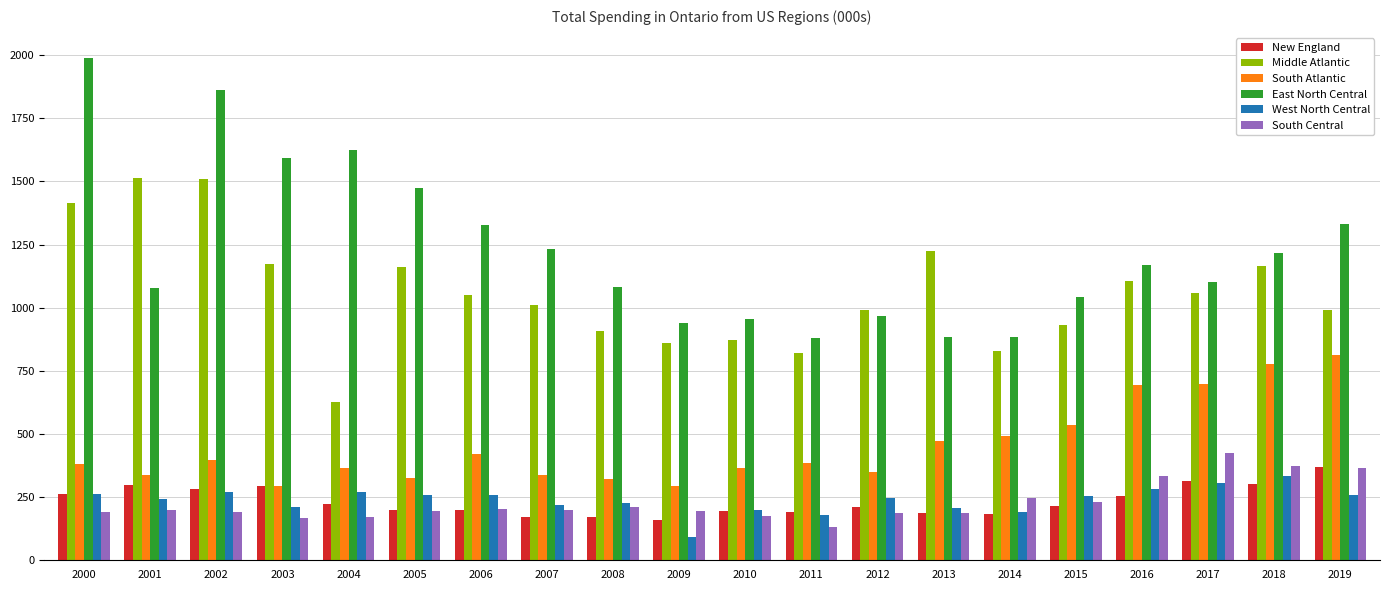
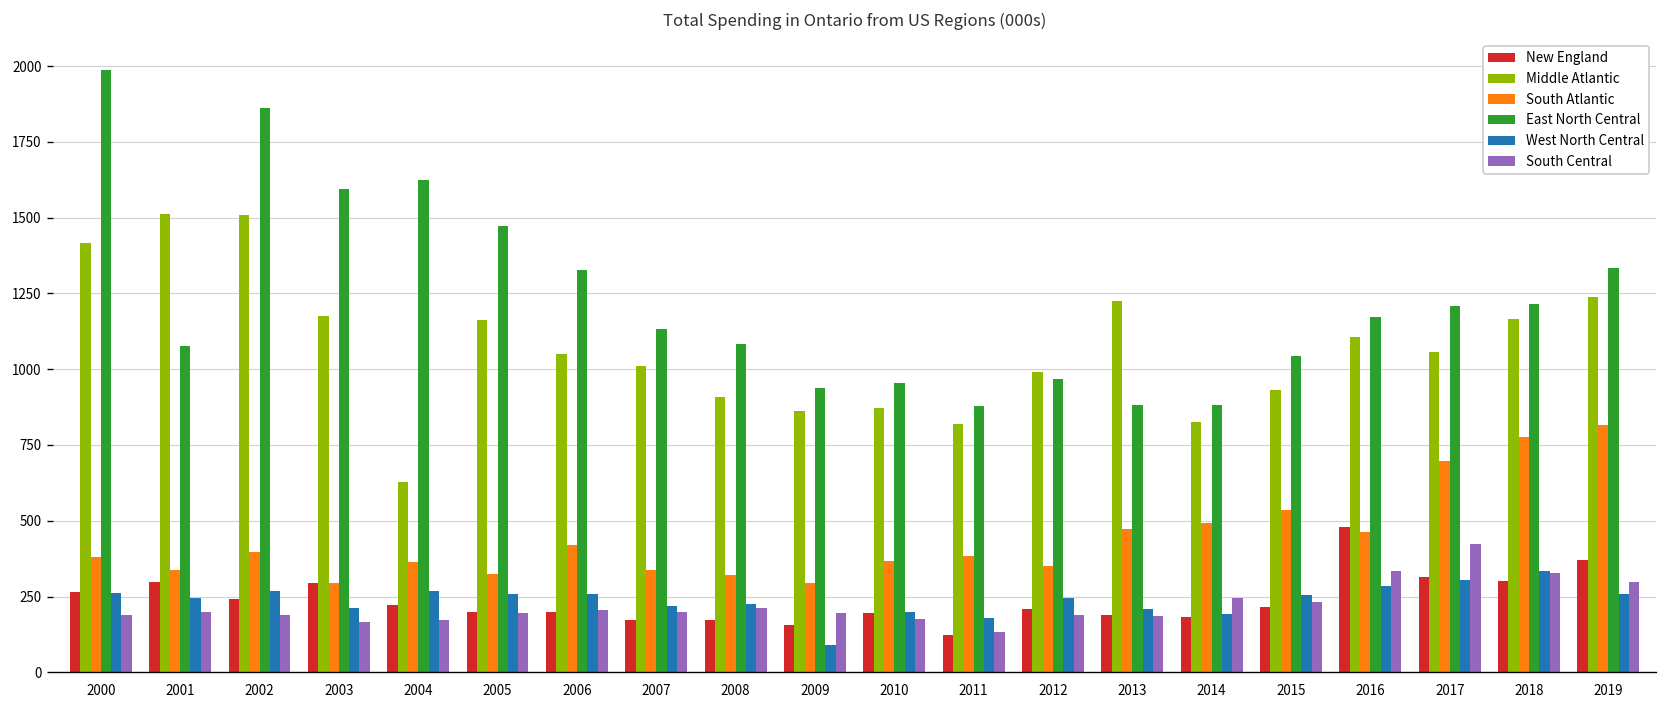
  {
    "New England": {
      "2000": 260,
      "2001": 300,
-     "2002": 280,
+     "2002": 240,
      "2003": 290,
      "2004": 220,
      "2005": 200,
      "2006": 200,
      "2007": 170,
      "2008": 170,
      "2009": 160,
      "2010": 200,
-     "2011": 190,
+     "2011": 120,
      "2012": 210,
      "2013": 190,
      "2014": 180,
      "2015": 220,
-     "2016": 250,
+     "2016": 480,
      "2017": 310,
      "2018": 300,
      "2019": 370
    },
    "Middle Atlantic": {
      "2000": 1420,
      "2001": 1510,
      "2002": 1510,
      "2003": 1170,
      "2004": 630,
      "2005": 1160,
      "2006": 1050,
      "2007": 1010,
      "2008": 910,
      "2009": 860,
      "2010": 870,
      "2011": 820,
      "2012": 990,
      "2013": 1230,
      "2014": 830,
      "2015": 930,
      "2016": 1110,
      "2017": 1060,
      "2018": 1160,
-     "2019": 990
+     "2019": 1240
    },
    "South Atlantic": {
      "2000": 380,
      "2001": 340,
      "2002": 400,
      "2003": 290,
      "2004": 370,
      "2005": 320,
      "2006": 420,
      "2007": 340,
      "2008": 320,
      "2009": 290,
      "2010": 370,
      "2011": 390,
      "2012": 350,
      "2013": 470,
      "2014": 490,
      "2015": 540,
-     "2016": 690,
+     "2016": 460,
      "2017": 700,
      "2018": 780,
      "2019": 810
    },
    "East North Central": {
      "2000": 1990,
      "2001": 1080,
      "2002": 1860,
      "2003": 1590,
      "2004": 1620,
      "2005": 1470,
      "2006": 1330,
-     "2007": 1230,
+     "2007": 1130,
      "2008": 1080,
      "2009": 940,
      "2010": 960,
      "2011": 880,
      "2012": 970,
      "2013": 880,
      "2014": 880,
      "2015": 1040,
      "2016": 1170,
-     "2017": 1100,
+     "2017": 1210,
      "2018": 1220,
      "2019": 1330
    },
    "West North Central": {
      "2000": 260,
      "2001": 240,
      "2002": 270,
      "2003": 210,
      "2004": 270,
      "2005": 260,
      "2006": 260,
      "2007": 220,
      "2008": 230,
      "2009": 90,
      "2010": 200,
      "2011": 180,
      "2012": 240,
      "2013": 210,
      "2014": 190,
      "2015": 260,
      "2016": 280,
      "2017": 300,
      "2018": 330,
      "2019": 260
    },
    "South Central": {
      "2000": 190,
      "2001": 200,
      "2002": 190,
      "2003": 170,
      "2004": 170,
      "2005": 200,
      "2006": 200,
      "2007": 200,
      "2008": 210,
      "2009": 200,
      "2010": 170,
      "2011": 130,
      "2012": 190,
      "2013": 190,
      "2014": 250,
      "2015": 230,
      "2016": 340,
      "2017": 420,
-     "2018": 370,
-     "2019": 370
+     "2018": 330,
+     "2019": 300
    }
  }
